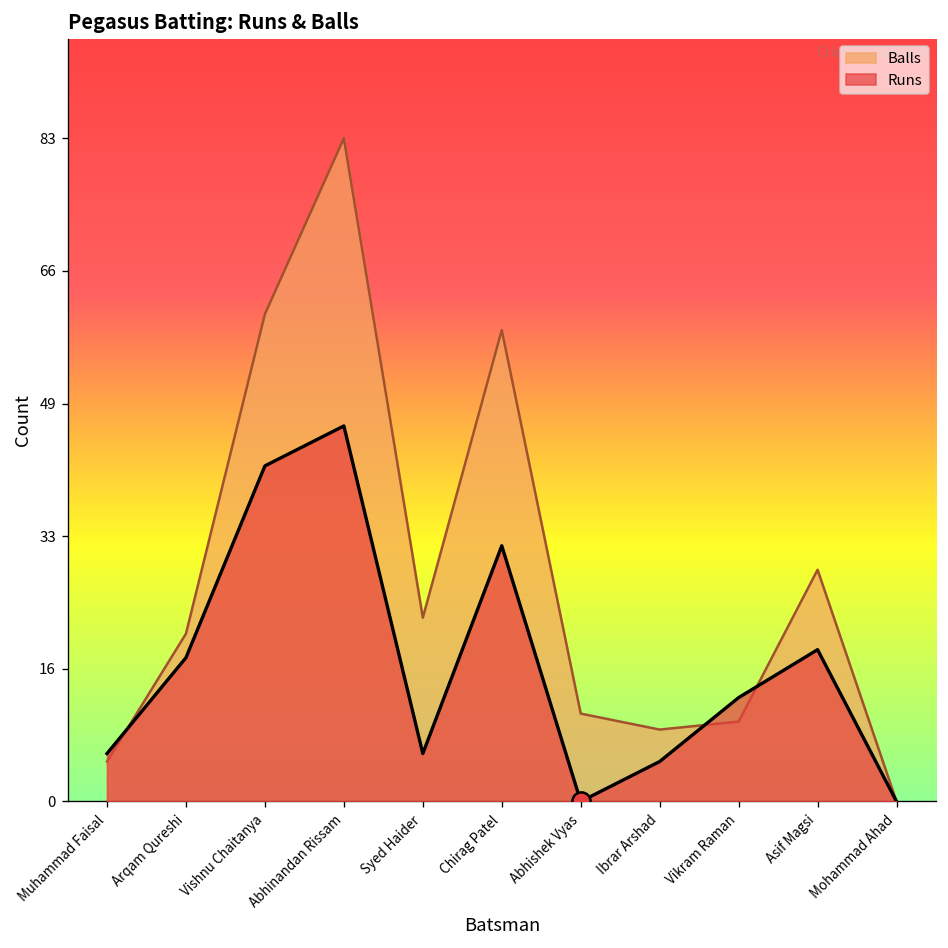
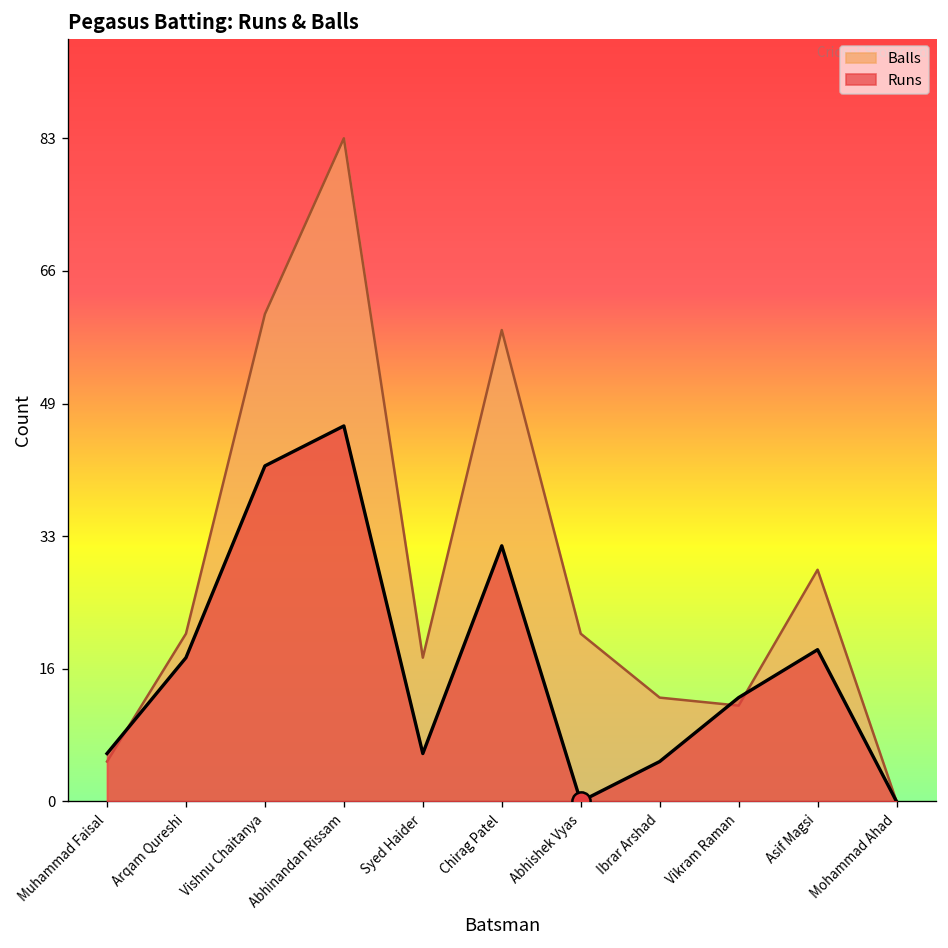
  {
    "Balls": {
      "Muhammad Faisal": 5,
      "Arqam Qureshi": 21,
      "Vishnu Chaitanya": 61,
      "Abhinandan Rissam": 83,
-     "Syed Haider": 23,
+     "Syed Haider": 18,
      "Chirag Patel": 59,
-     "Abhishek Vyas": 11,
-     "Ibrar Arshad": 9,
-     "Vikram Raman": 10,
+     "Abhishek Vyas": 21,
+     "Ibrar Arshad": 13,
+     "Vikram Raman": 12,
      "Asif Magsi": 29
    }
  }
